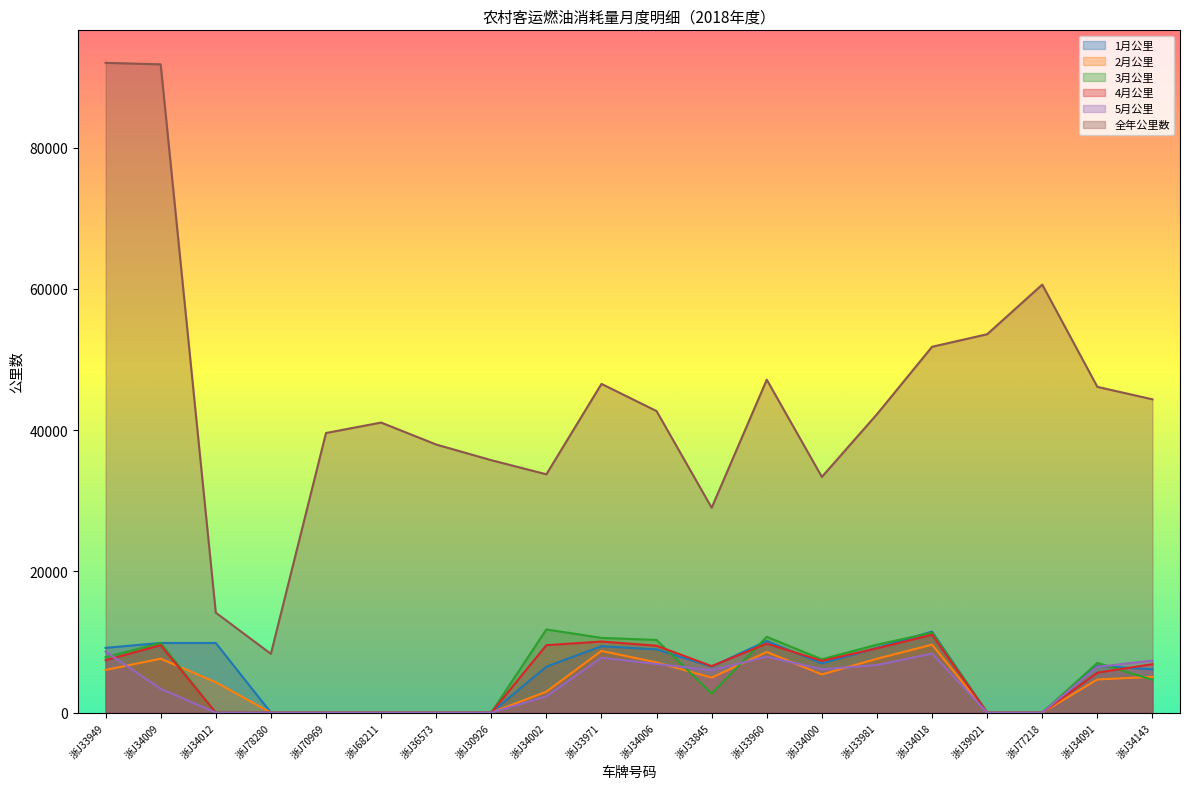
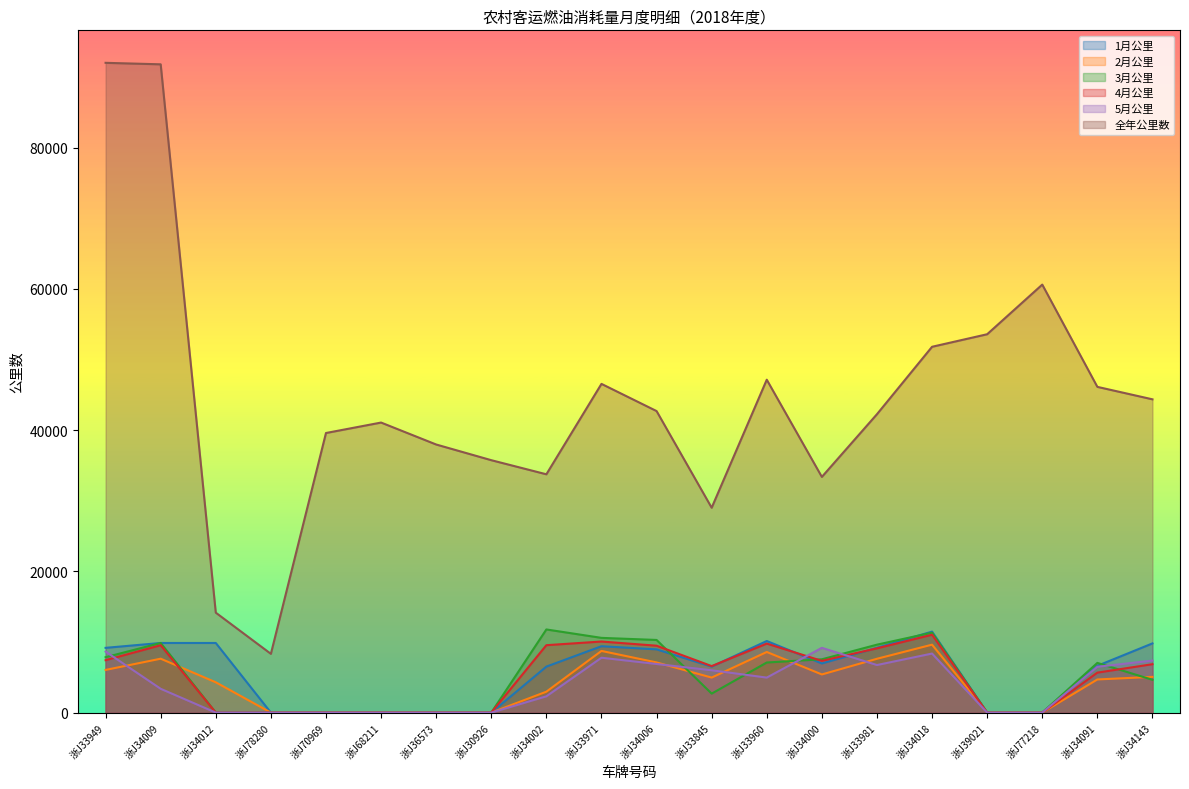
  {
    "1月公里": {
      "浙J33949": 9000,
      "浙J34012": 10000,
      "浙J34002": 7000,
      "浙J33971": 9000,
      "浙J34006": 9000,
      "浙J33960": 10000,
      "浙J34000": 7000,
-     "浙J34143": 6000
+     "浙J34143": 10000
    },
    "3月公里": {
      "浙J33949": 8000,
      "浙J34002": 12000,
      "浙J33971": 11000,
      "浙J34006": 10000,
      "浙J33845": 3000,
-     "浙J33960": 11000,
+     "浙J33960": 7000,
      "浙J33981": 10000,
      "浙J34091": 7000,
      "浙J34143": 5000
    },
    "5月公里": {
      "浙J33949": 9000,
      "浙J34009": 3000,
      "浙J34002": 2000,
      "浙J33971": 8000,
      "浙J33845": 6000,
-     "浙J33960": 8000,
-     "浙J34000": 6000,
+     "浙J33960": 5000,
+     "浙J34000": 9000,
      "浙J33981": 7000,
      "浙J34018": 8000,
      "浙J34143": 7000
    }
  }
